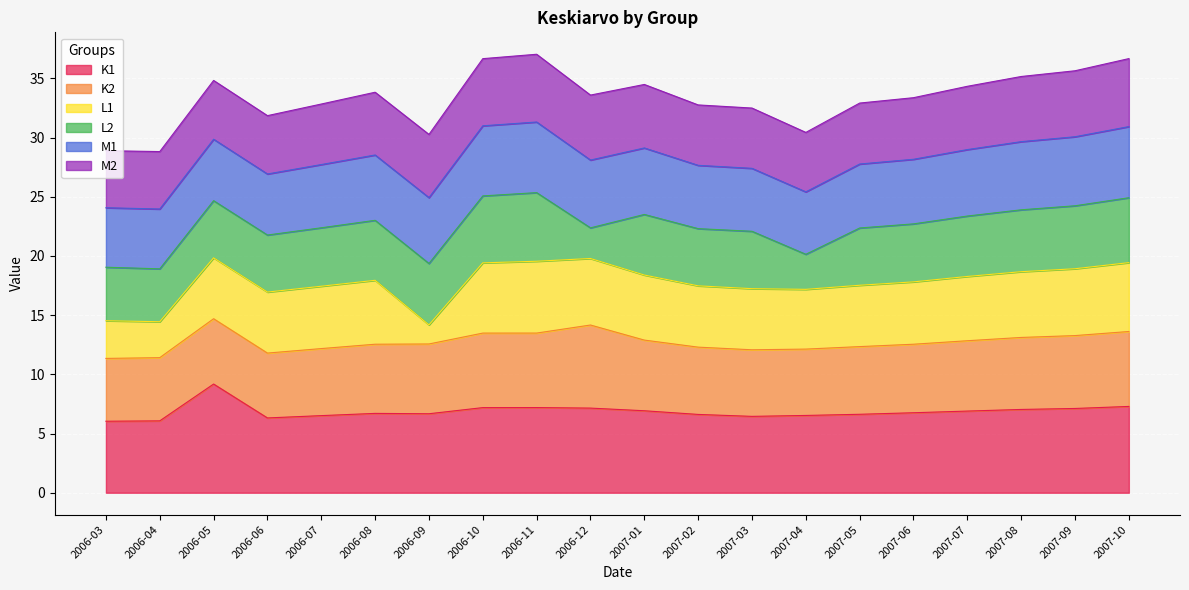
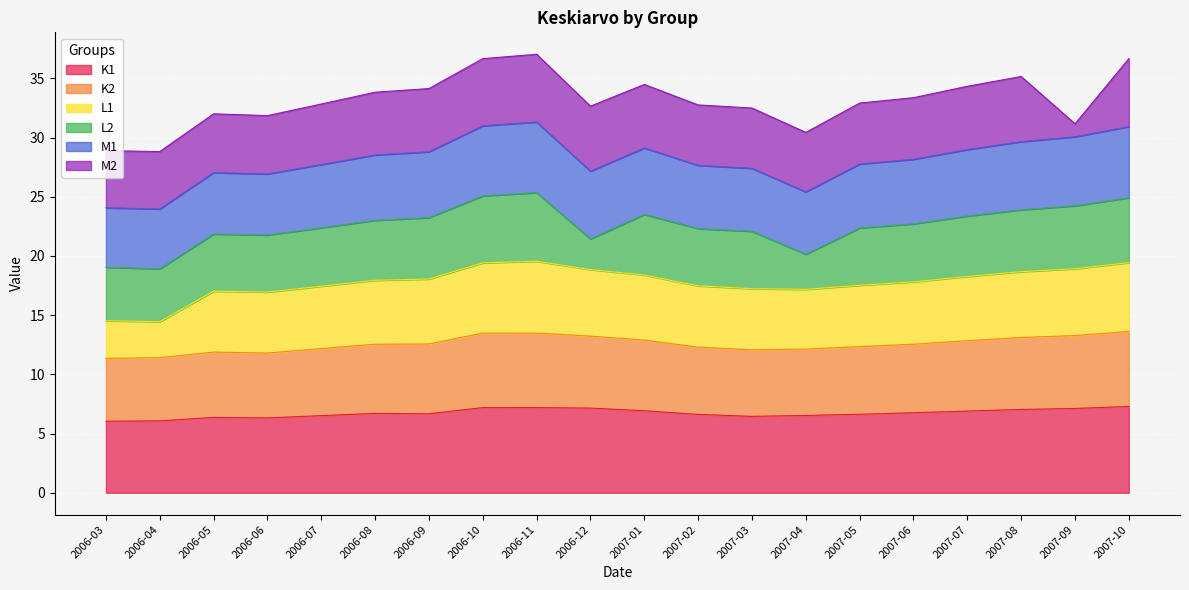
  {
    "K1": {
      "2006-03": 6.0,
      "2006-04": 6.1,
-     "2006-05": 9.2,
+     "2006-05": 6.4,
      "2006-06": 6.3,
      "2006-07": 6.5,
      "2006-08": 6.7,
      "2006-09": 6.7,
      "2006-10": 7.2,
      "2006-11": 7.2,
      "2006-12": 7.1,
      "2007-01": 6.9,
      "2007-02": 6.6,
      "2007-03": 6.5,
      "2007-04": 6.5,
      "2007-05": 6.6,
      "2007-06": 6.8,
      "2007-07": 6.9,
      "2007-08": 7.0,
      "2007-09": 7.1,
      "2007-10": 7.3
    },
    "K2": {
      "2006-03": 5.3,
      "2006-04": 5.3,
      "2006-05": 5.5,
      "2006-06": 5.5,
      "2006-07": 5.7,
      "2006-08": 5.8,
      "2006-09": 5.9,
      "2006-10": 6.3,
      "2006-11": 6.3,
-     "2006-12": 7.0,
+     "2006-12": 6.1,
      "2007-01": 6.0,
      "2007-02": 5.7,
      "2007-03": 5.6,
      "2007-04": 5.6,
      "2007-05": 5.7,
      "2007-06": 5.8,
      "2007-07": 5.9,
      "2007-08": 6.1,
      "2007-09": 6.2,
      "2007-10": 6.3
    },
    "L1": {
      "2006-03": 3.2,
      "2006-04": 3.0,
      "2006-05": 5.1,
      "2006-06": 5.2,
      "2006-07": 5.3,
      "2006-08": 5.4,
-     "2006-09": 1.6,
+     "2006-09": 5.5,
      "2006-10": 5.9,
      "2006-11": 6.1,
      "2006-12": 5.6,
      "2007-01": 5.5,
      "2007-02": 5.2,
      "2007-03": 5.2,
      "2007-04": 5.0,
      "2007-05": 5.2,
      "2007-06": 5.3,
      "2007-07": 5.4,
      "2007-08": 5.6,
      "2007-09": 5.6,
      "2007-10": 5.8
    },
    "L2": {
      "2006-03": 4.5,
      "2006-04": 4.5,
      "2006-05": 4.8,
      "2006-06": 4.8,
      "2006-07": 4.9,
      "2006-08": 5.1,
      "2006-09": 5.2,
      "2006-10": 5.7,
      "2006-11": 5.8,
      "2006-12": 2.6,
      "2007-01": 5.1,
      "2007-02": 4.8,
      "2007-03": 4.8,
      "2007-04": 3.0,
      "2007-05": 4.8,
      "2007-06": 4.9,
      "2007-07": 5.1,
      "2007-08": 5.2,
      "2007-09": 5.3,
      "2007-10": 5.5
    },
    "M1": {
      "2006-03": 5.0,
      "2006-04": 5.1,
      "2006-05": 5.2,
      "2006-06": 5.2,
      "2006-07": 5.3,
      "2006-08": 5.5,
      "2006-09": 5.6,
      "2006-10": 5.9,
      "2006-11": 6.0,
      "2006-12": 5.7,
      "2007-01": 5.6,
      "2007-02": 5.3,
      "2007-03": 5.3,
      "2007-04": 5.3,
      "2007-05": 5.4,
      "2007-06": 5.5,
      "2007-07": 5.6,
      "2007-08": 5.8,
      "2007-09": 5.8,
      "2007-10": 6.0
    },
    "M2": {
      "2006-04": 4.9,
      "2006-05": 5.0,
      "2006-06": 4.9,
      "2006-07": 5.1,
      "2006-08": 5.3,
      "2006-09": 5.3,
      "2006-10": 5.7,
      "2006-11": 5.7,
      "2006-12": 5.5,
      "2007-01": 5.4,
      "2007-02": 5.1,
      "2007-03": 5.1,
      "2007-04": 5.0,
      "2007-05": 5.1,
      "2007-06": 5.2,
      "2007-07": 5.3,
      "2007-08": 5.5,
-     "2007-09": 5.6,
+     "2007-09": 1.1,
      "2007-10": 5.7
    }
  }
